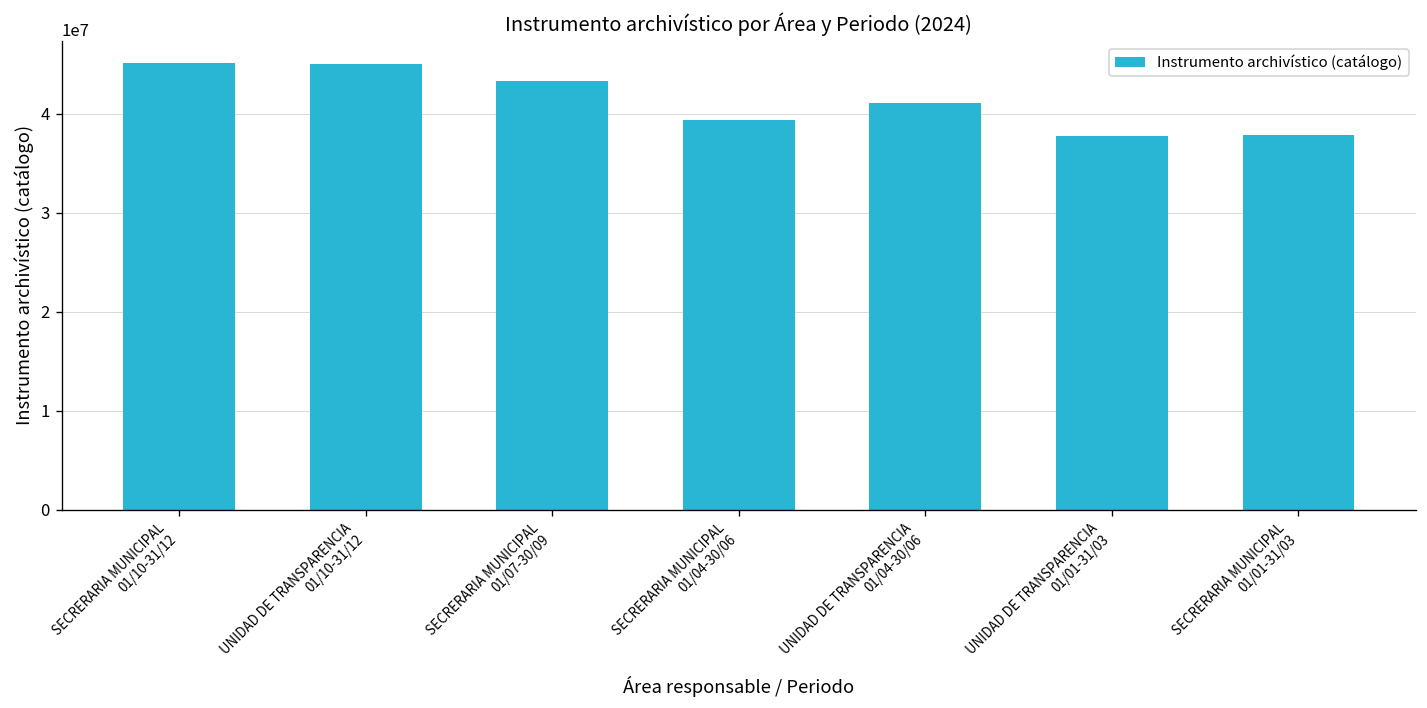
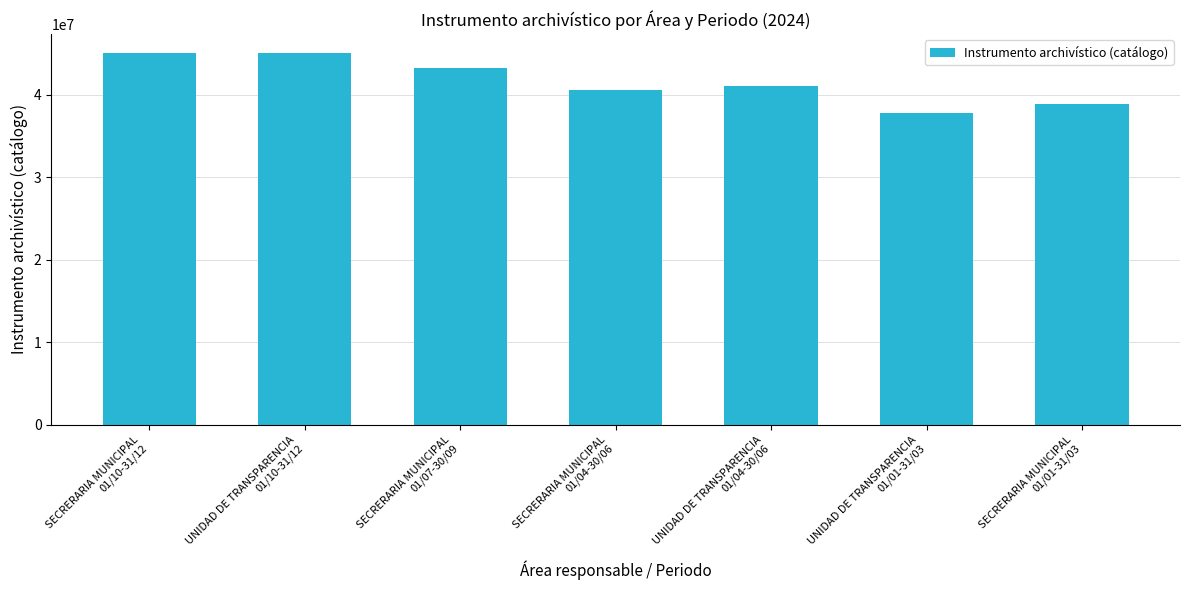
  {
    "SECRERARIA MUNICIPAL 01/10-31/12": 45000000,
    "UNIDAD DE TRANSPARENCIA 01/10-31/12": 45000000,
    "SECRERARIA MUNICIPAL 01/07-30/09": 43000000,
-   "SECRERARIA MUNICIPAL 01/04-30/06": 39000000,
+   "SECRERARIA MUNICIPAL 01/04-30/06": 41000000,
    "UNIDAD DE TRANSPARENCIA 01/04-30/06": 41000000,
    "UNIDAD DE TRANSPARENCIA 01/01-31/03": 38000000,
-   "SECRERARIA MUNICIPAL 01/01-31/03": 38000000
+   "SECRERARIA MUNICIPAL 01/01-31/03": 39000000
  }
